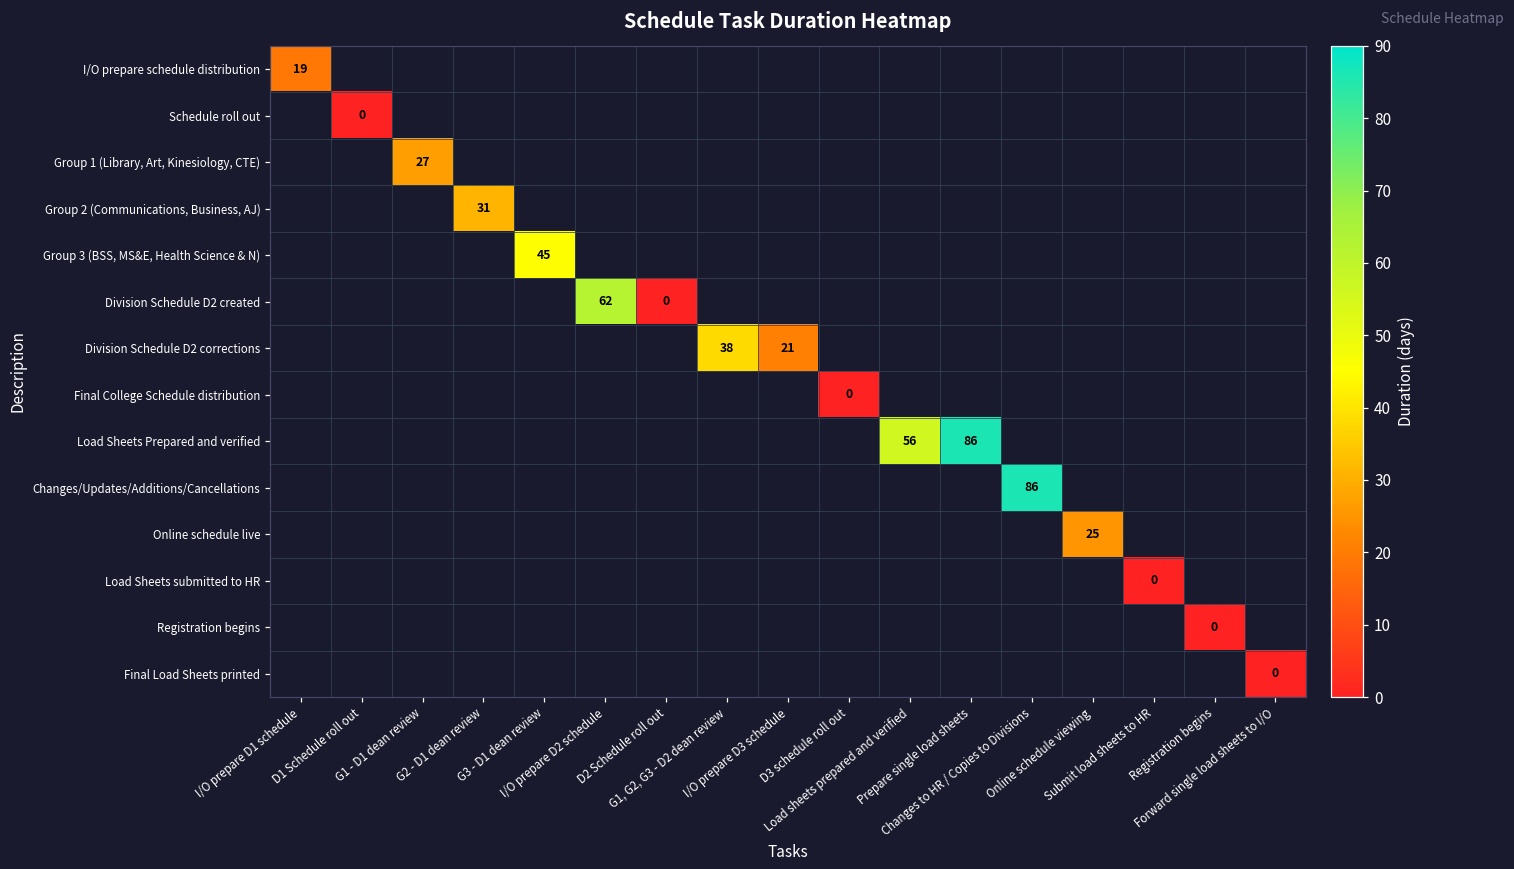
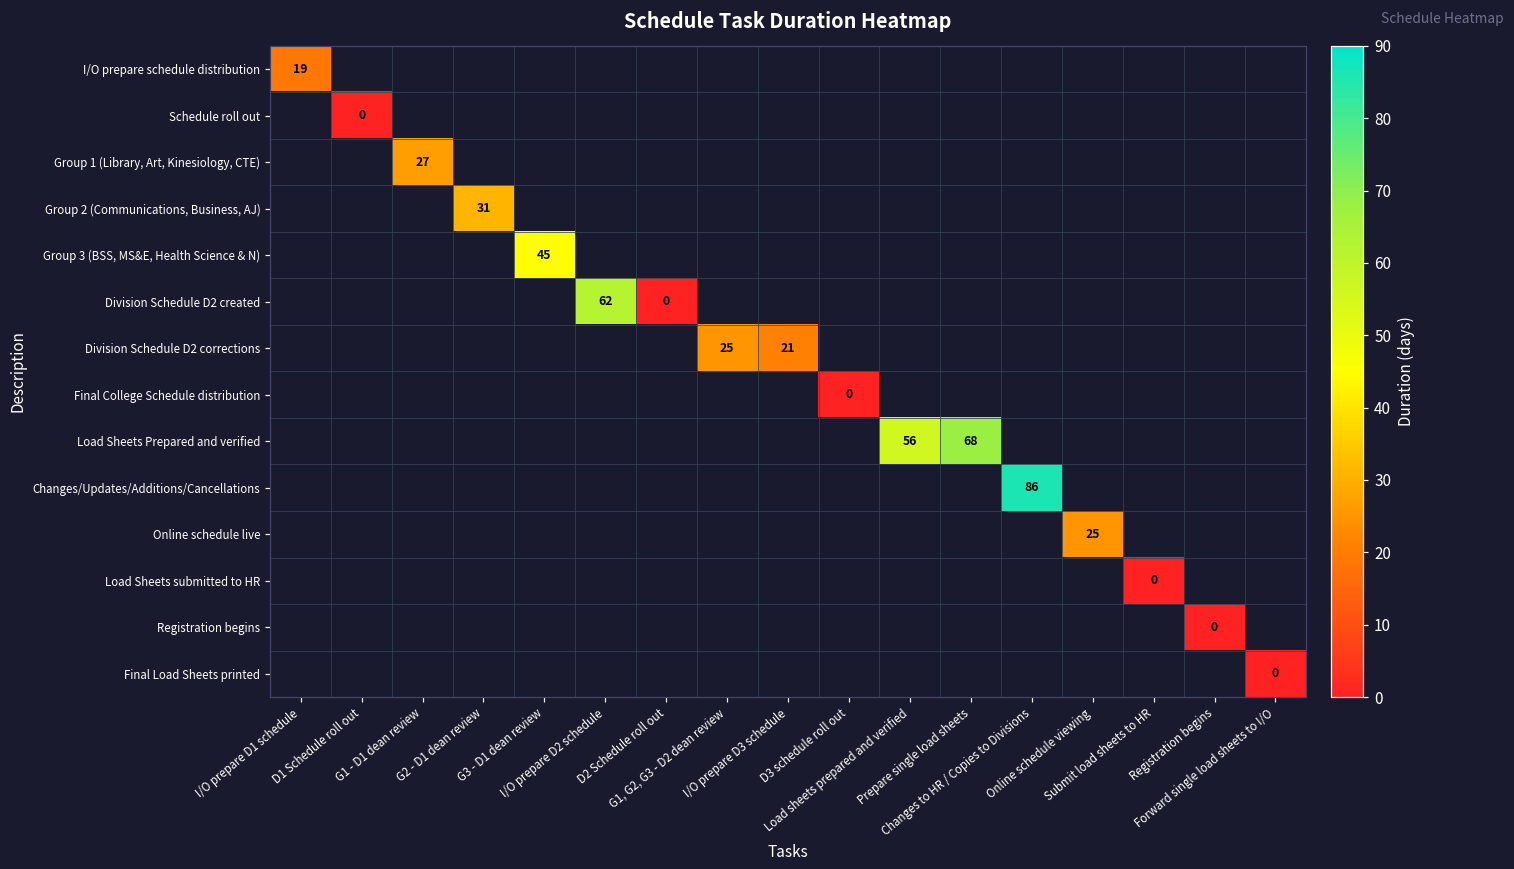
  {
    "I/O prepare schedule distribution": {
      "I/O prepare D1 schedule": 19
    },
    "Schedule roll out": {
      "D1 Schedule roll out": 0
    },
    "Group 1 (Library, Art, Kinesiology, CTE)": {
      "G1 - D1 dean review": 27
    },
    "Group 2 (Communications, Business, AJ)": {
      "G2 - D1 dean review": 31
    },
    "Group 3 (BSS, MS&E, Health Science & N)": {
      "G3 - D1 dean review": 45
    },
    "Division Schedule D2 created": {
      "I/O prepare D2 schedule": 62,
      "D2 Schedule roll out": 0
    },
    "Division Schedule D2 corrections": {
-     "G1, G2, G3 - D2 dean review": 38,
+     "G1, G2, G3 - D2 dean review": 25,
      "I/O prepare D3 schedule": 21
    },
    "Final College Schedule distribution": {
      "D3 schedule roll out": 0
    },
    "Load Sheets Prepared and verified": {
      "Load sheets prepared and verified": 56,
-     "Prepare single load sheets": 86
+     "Prepare single load sheets": 68
    },
    "Changes/Updates/Additions/Cancellations": {
      "Changes to HR / Copies to Divisions": 86
    },
    "Online schedule live": {
      "Online schedule viewing": 25
    },
    "Load Sheets submitted to HR": {
      "Submit load sheets to HR": 0
    },
    "Registration begins": {
      "Registration begins": 0
    },
    "Final Load Sheets printed": {
      "Forward single load sheets to I/O": 0
    }
  }
